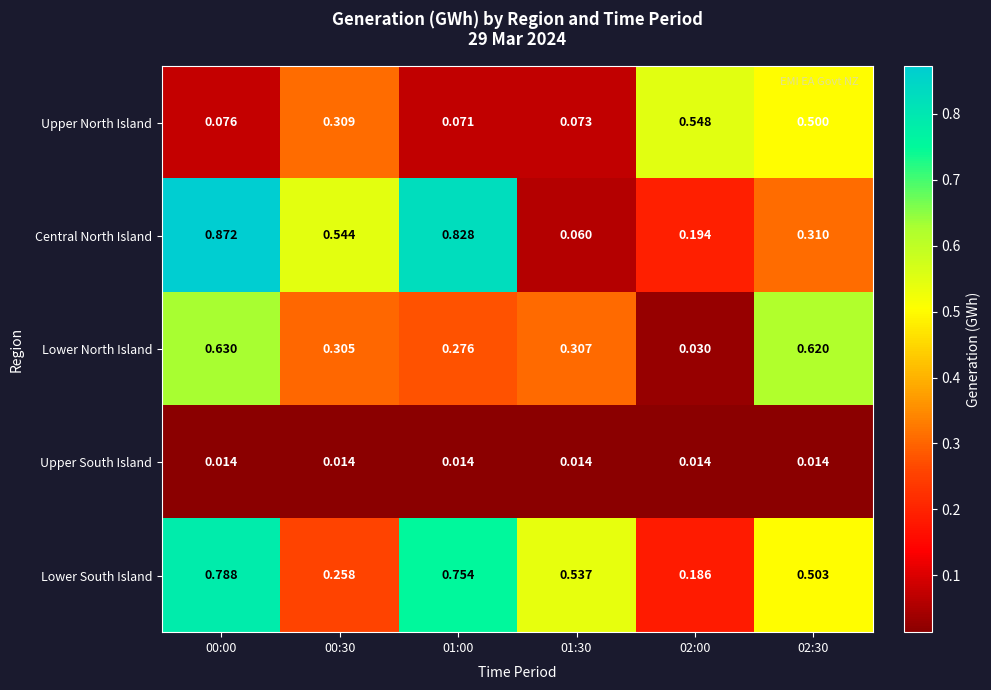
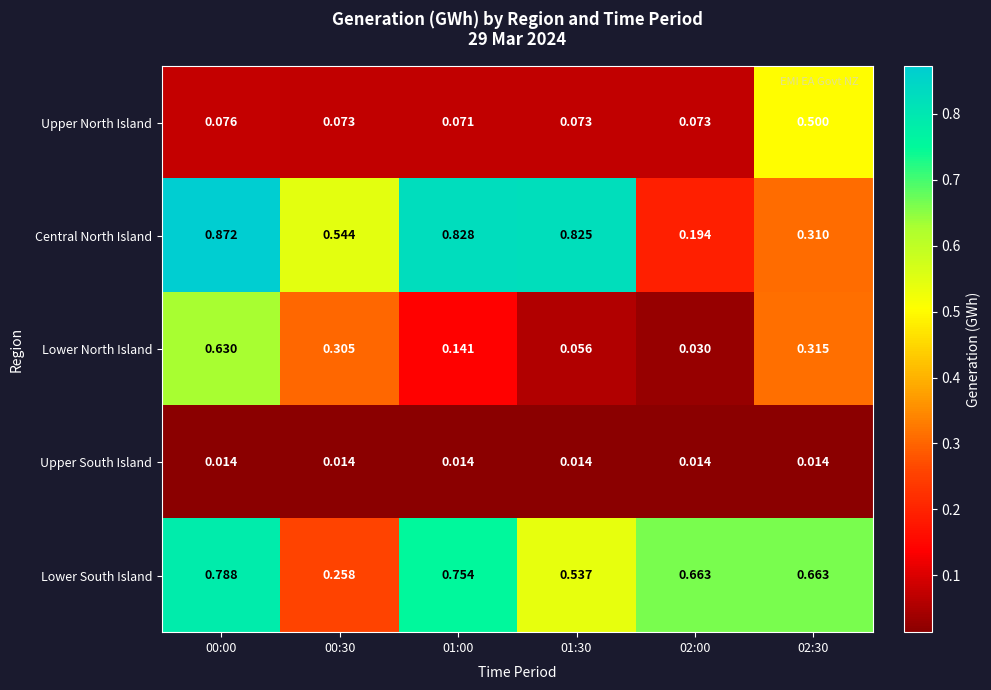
  {
    "Upper North Island": {
      "00:00": 0.076,
-     "00:30": 0.309,
+     "00:30": 0.073,
      "01:00": 0.071,
      "01:30": 0.073,
-     "02:00": 0.548
+     "02:00": 0.073
    },
    "Central North Island": {
      "00:00": 0.872,
      "00:30": 0.544,
      "01:00": 0.828,
-     "01:30": 0.060,
+     "01:30": 0.825,
      "02:00": 0.194,
      "02:30": 0.310
    },
    "Lower North Island": {
      "00:00": 0.630,
      "00:30": 0.305,
-     "01:00": 0.276,
-     "01:30": 0.307,
+     "01:00": 0.141,
+     "01:30": 0.056,
      "02:00": 0.030,
-     "02:30": 0.620
+     "02:30": 0.315
    },
    "Upper South Island": {
      "00:00": 0.014,
      "00:30": 0.014,
      "01:00": 0.014,
      "01:30": 0.014,
      "02:00": 0.014,
      "02:30": 0.014
    },
    "Lower South Island": {
      "00:00": 0.788,
      "00:30": 0.258,
      "01:00": 0.754,
      "01:30": 0.537,
-     "02:00": 0.186,
-     "02:30": 0.503
+     "02:00": 0.663,
+     "02:30": 0.663
    }
  }
